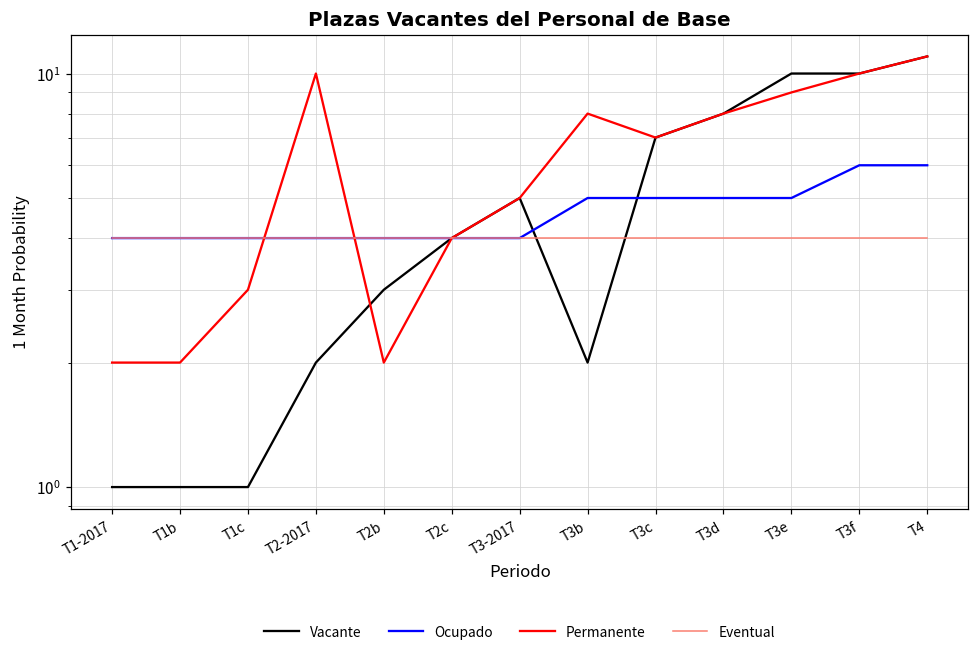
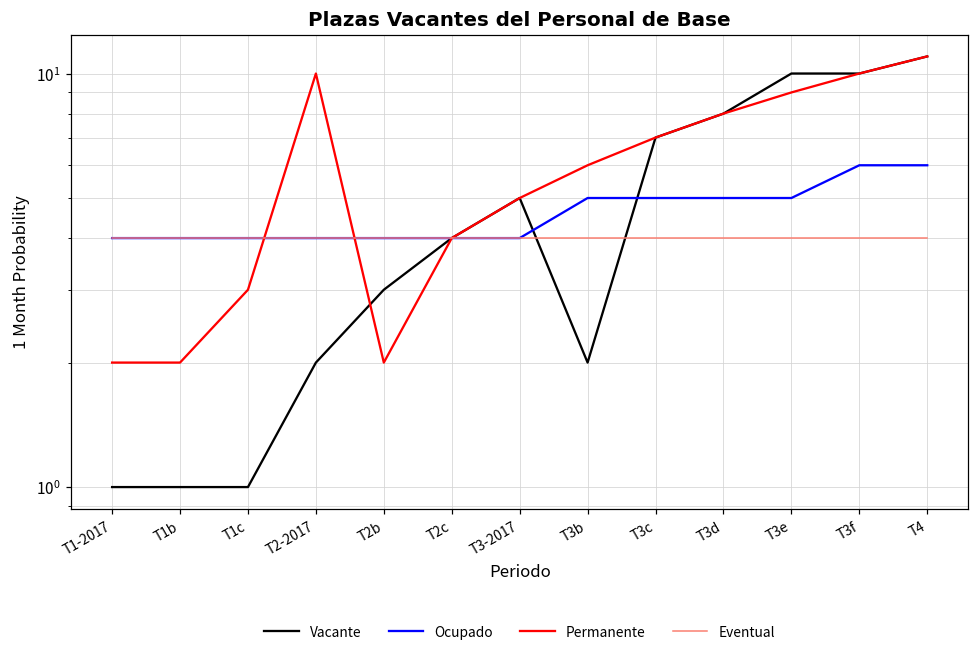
  {
    "Vacante": {
      "T1-2017": 1,
      "T1b": 1,
      "T1c": 1,
      "T2-2017": 2,
      "T2b": 3,
      "T3b": 2,
      "T3e": 10
    },
    "Ocupado": {
      "T3b": 5,
      "T3c": 5,
      "T3d": 5,
      "T3e": 5,
      "T3f": 6,
      "T4": 6
    },
    "Permanente": {
      "T1-2017": 2,
      "T1b": 2,
      "T1c": 3,
      "T2-2017": 10,
      "T2b": 2,
-     "T3b": 8,
+     "T3b": 6,
      "T3e": 9
    },
    "Eventual": {
      "T3b": 4,
      "T3c": 4,
      "T3d": 4,
      "T3e": 4,
      "T3f": 4,
      "T4": 4
    }
  }
